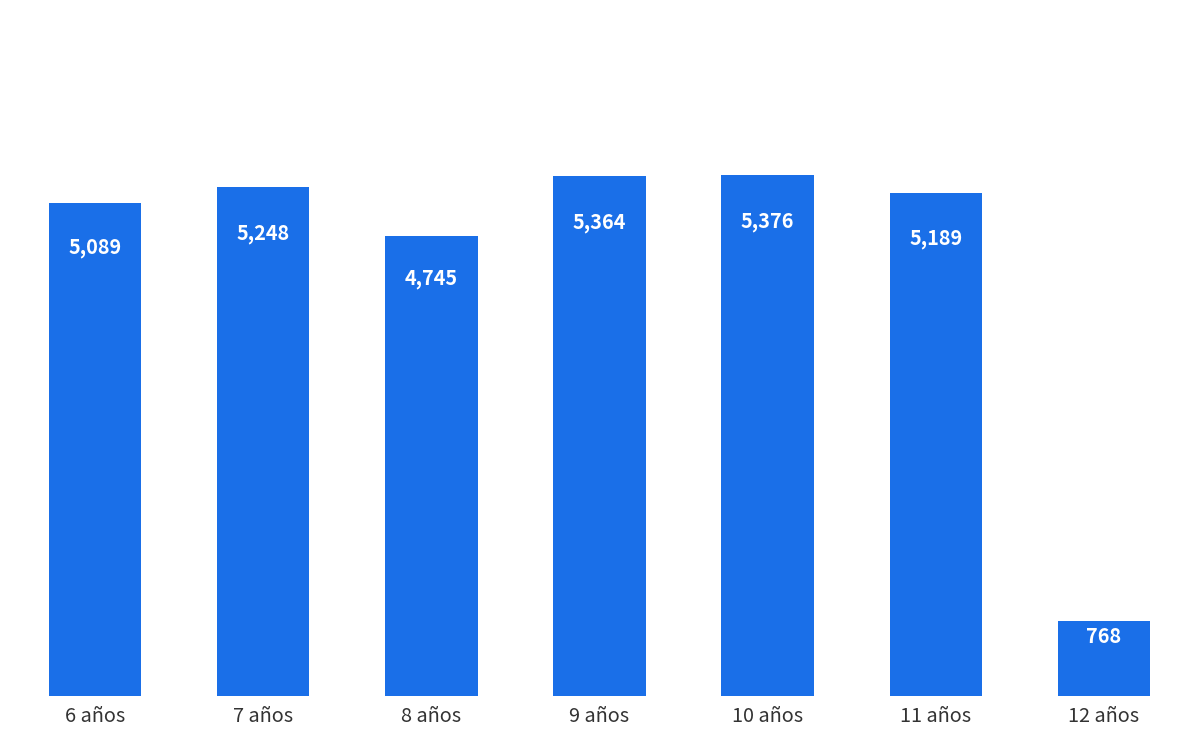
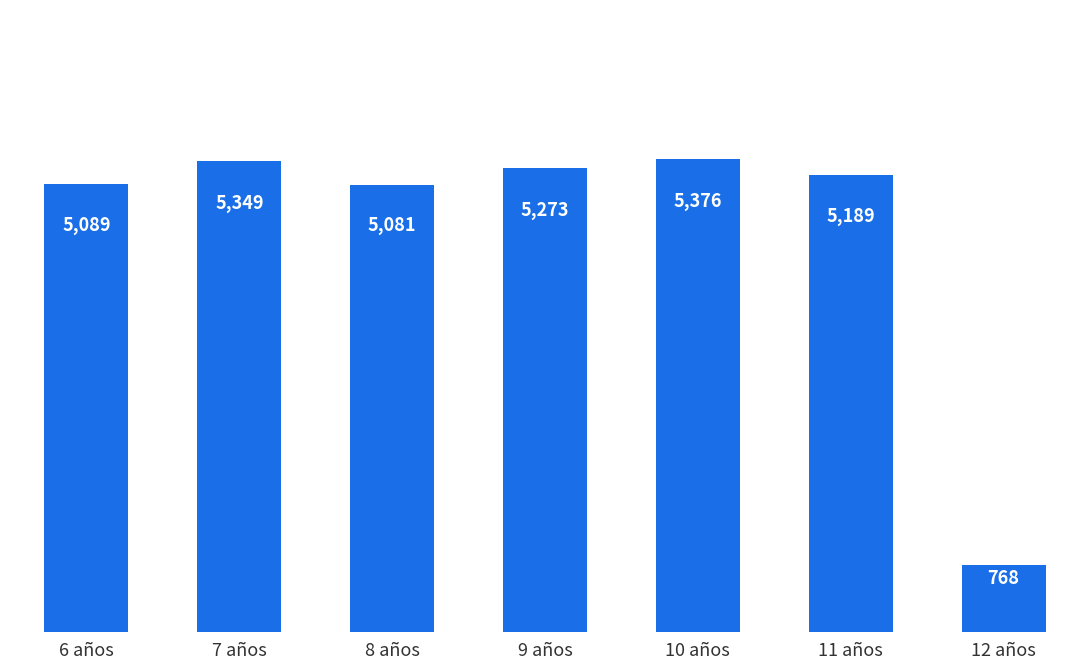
  {
    "6 años": "5,089",
-   "7 años": "5,248",
-   "8 años": "4,745",
-   "9 años": "5,364",
+   "7 años": "5,349",
+   "8 años": "5,081",
+   "9 años": "5,273",
    "10 años": "5,376",
    "11 años": "5,189",
    "12 años": "768"
  }
